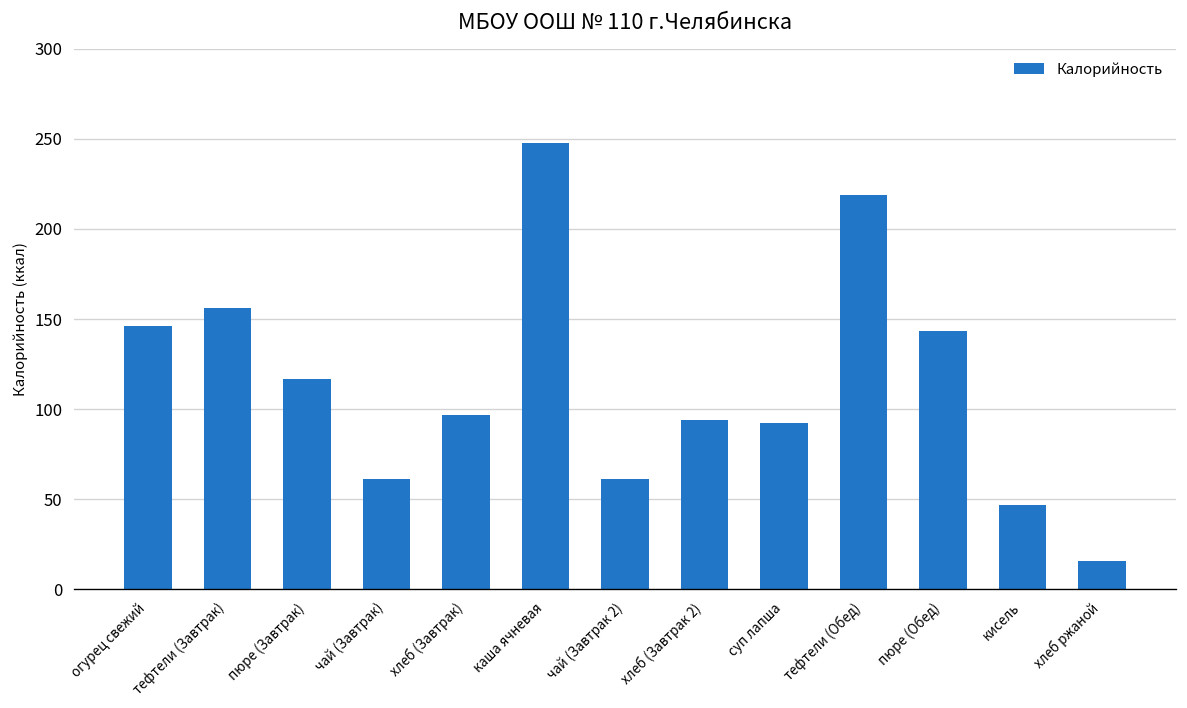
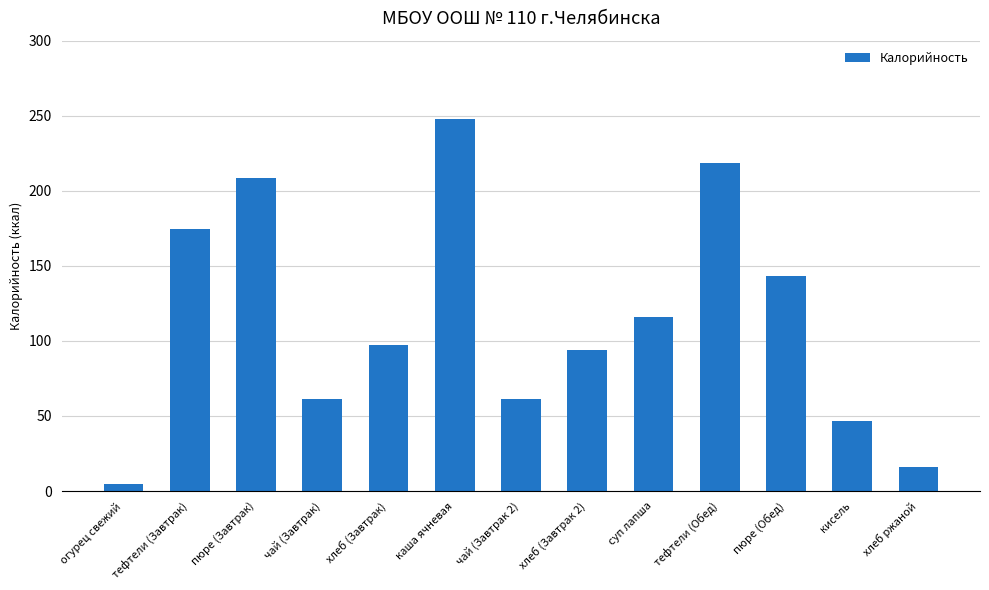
  {
-   "огурец свежий": 146,
-   "тефтели (Завтрак)": 156,
-   "пюре (Завтрак)": 117,
+   "огурец свежий": 5,
+   "тефтели (Завтрак)": 175,
+   "пюре (Завтрак)": 209,
    "чай (Завтрак)": 61,
    "хлеб (Завтрак)": 97,
    "каша ячневая": 248,
    "чай (Завтрак 2)": 61,
    "хлеб (Завтрак 2)": 94,
-   "суп лапша": 92,
+   "суп лапша": 116,
    "тефтели (Обед)": 219,
    "пюре (Обед)": 143,
    "кисель": 47,
    "хлеб ржаной": 16
  }
